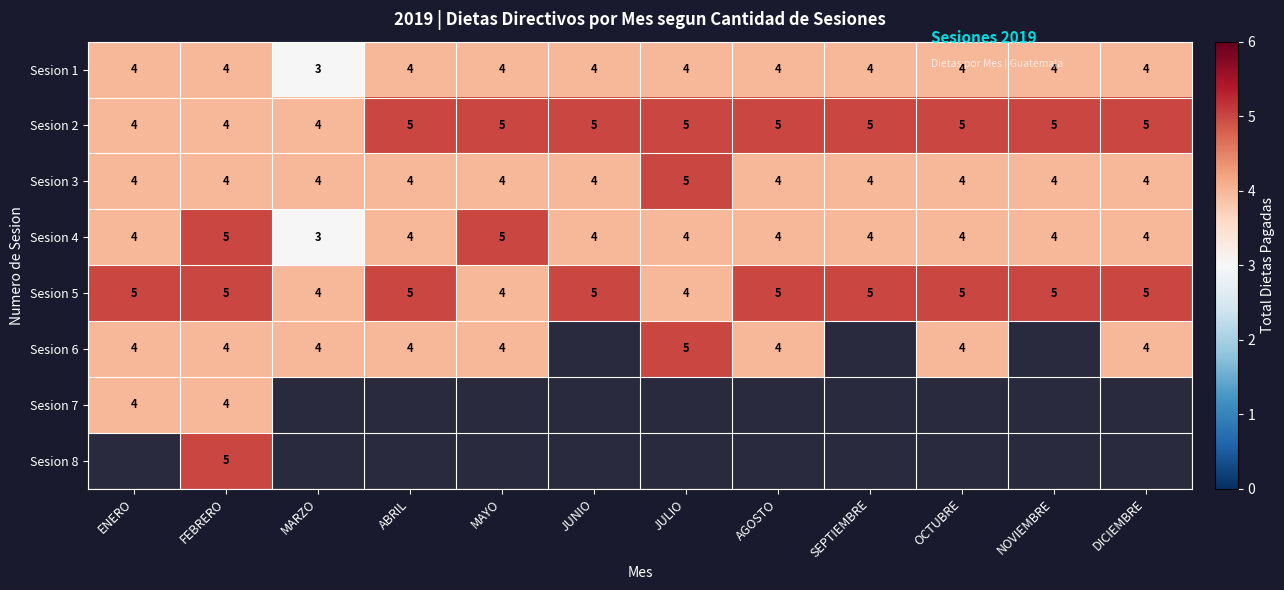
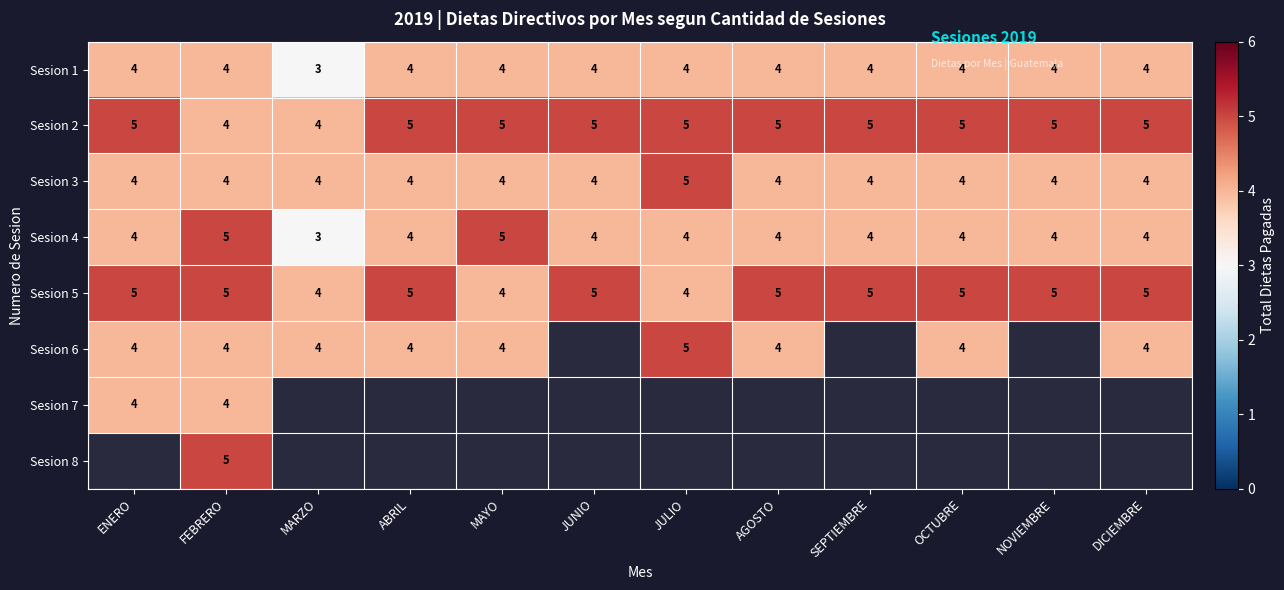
  {
    "Sesion 1": {
      "ENERO": 4,
      "FEBRERO": 4,
      "MARZO": 3,
      "ABRIL": 4,
      "MAYO": 4,
      "JUNIO": 4,
      "JULIO": 4,
      "AGOSTO": 4,
      "SEPTIEMBRE": 4,
      "OCTUBRE": 4,
      "NOVIEMBRE": 4,
      "DICIEMBRE": 4
    },
    "Sesion 2": {
-     "ENERO": 4,
+     "ENERO": 5,
      "FEBRERO": 4,
      "MARZO": 4,
      "ABRIL": 5,
      "MAYO": 5,
      "JUNIO": 5,
      "JULIO": 5,
      "AGOSTO": 5,
      "SEPTIEMBRE": 5,
      "OCTUBRE": 5,
      "NOVIEMBRE": 5,
      "DICIEMBRE": 5
    },
    "Sesion 3": {
      "ENERO": 4,
      "FEBRERO": 4,
      "MARZO": 4,
      "ABRIL": 4,
      "MAYO": 4,
      "JUNIO": 4,
      "JULIO": 5,
      "AGOSTO": 4,
      "SEPTIEMBRE": 4,
      "OCTUBRE": 4,
      "NOVIEMBRE": 4,
      "DICIEMBRE": 4
    },
    "Sesion 4": {
      "ENERO": 4,
      "FEBRERO": 5,
      "MARZO": 3,
      "ABRIL": 4,
      "MAYO": 5,
      "JUNIO": 4,
      "JULIO": 4,
      "AGOSTO": 4,
      "SEPTIEMBRE": 4,
      "OCTUBRE": 4,
      "NOVIEMBRE": 4,
      "DICIEMBRE": 4
    },
    "Sesion 5": {
      "ENERO": 5,
      "FEBRERO": 5,
      "MARZO": 4,
      "ABRIL": 5,
      "MAYO": 4,
      "JUNIO": 5,
      "JULIO": 4,
      "AGOSTO": 5,
      "SEPTIEMBRE": 5,
      "OCTUBRE": 5,
      "NOVIEMBRE": 5,
      "DICIEMBRE": 5
    },
    "Sesion 6": {
      "ENERO": 4,
      "FEBRERO": 4,
      "MARZO": 4,
      "ABRIL": 4,
      "MAYO": 4,
      "JULIO": 5,
      "AGOSTO": 4,
      "OCTUBRE": 4,
      "DICIEMBRE": 4
    },
    "Sesion 7": {
      "ENERO": 4,
      "FEBRERO": 4
    },
    "Sesion 8": {
      "FEBRERO": 5
    }
  }
